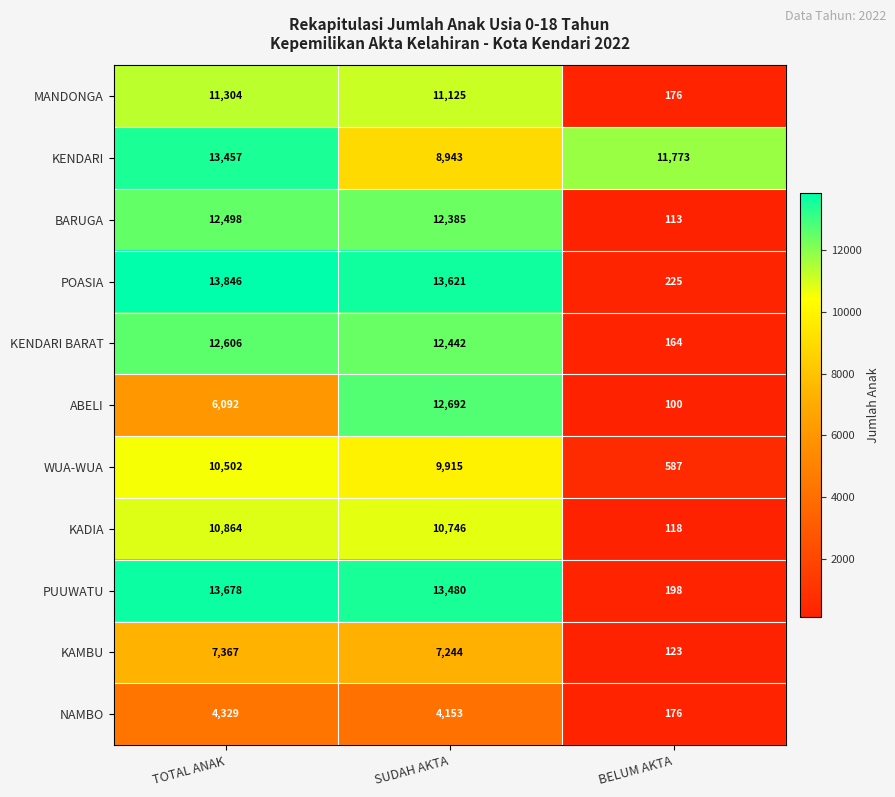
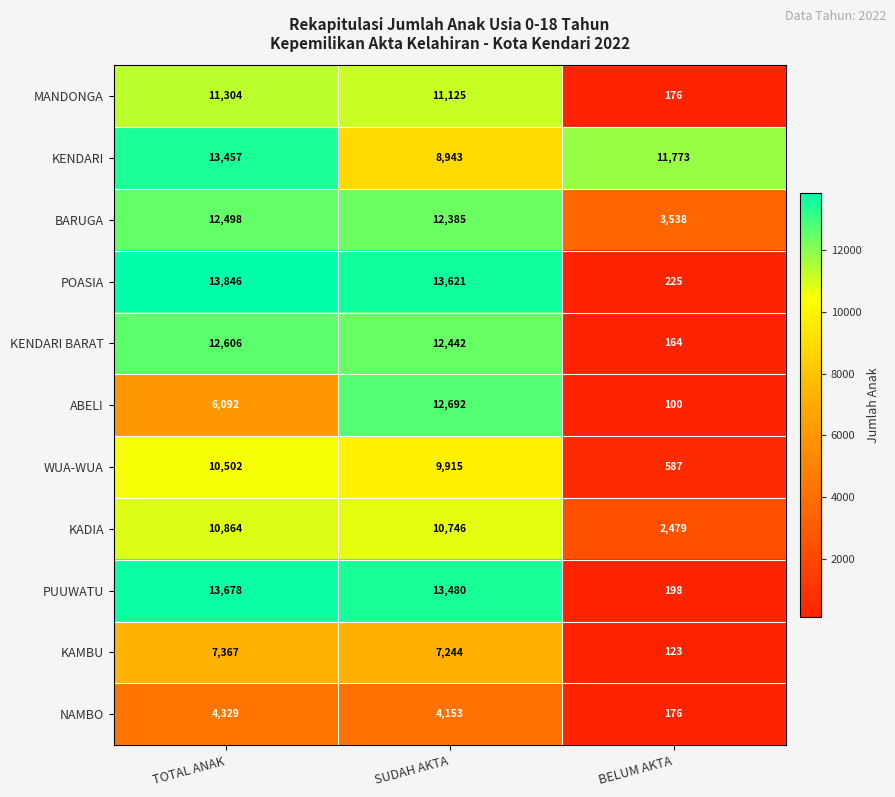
  {
    "MANDONGA": {
      "TOTAL ANAK": "11,304",
      "SUDAH AKTA": "11,125",
      "BELUM AKTA": "176"
    },
    "KENDARI": {
      "TOTAL ANAK": "13,457",
      "SUDAH AKTA": "8,943",
      "BELUM AKTA": "11,773"
    },
    "BARUGA": {
      "TOTAL ANAK": "12,498",
      "SUDAH AKTA": "12,385",
-     "BELUM AKTA": "113"
+     "BELUM AKTA": "3,538"
    },
    "POASIA": {
      "TOTAL ANAK": "13,846",
      "SUDAH AKTA": "13,621",
      "BELUM AKTA": "225"
    },
    "KENDARI BARAT": {
      "TOTAL ANAK": "12,606",
      "SUDAH AKTA": "12,442",
      "BELUM AKTA": "164"
    },
    "ABELI": {
      "TOTAL ANAK": "6,092",
      "SUDAH AKTA": "12,692",
      "BELUM AKTA": "100"
    },
    "WUA-WUA": {
      "TOTAL ANAK": "10,502",
      "SUDAH AKTA": "9,915",
      "BELUM AKTA": "587"
    },
    "KADIA": {
      "TOTAL ANAK": "10,864",
      "SUDAH AKTA": "10,746",
-     "BELUM AKTA": "118"
+     "BELUM AKTA": "2,479"
    },
    "PUUWATU": {
      "TOTAL ANAK": "13,678",
      "SUDAH AKTA": "13,480",
      "BELUM AKTA": "198"
    },
    "KAMBU": {
      "TOTAL ANAK": "7,367",
      "SUDAH AKTA": "7,244",
      "BELUM AKTA": "123"
    },
    "NAMBO": {
      "TOTAL ANAK": "4,329",
      "SUDAH AKTA": "4,153",
      "BELUM AKTA": "176"
    }
  }
